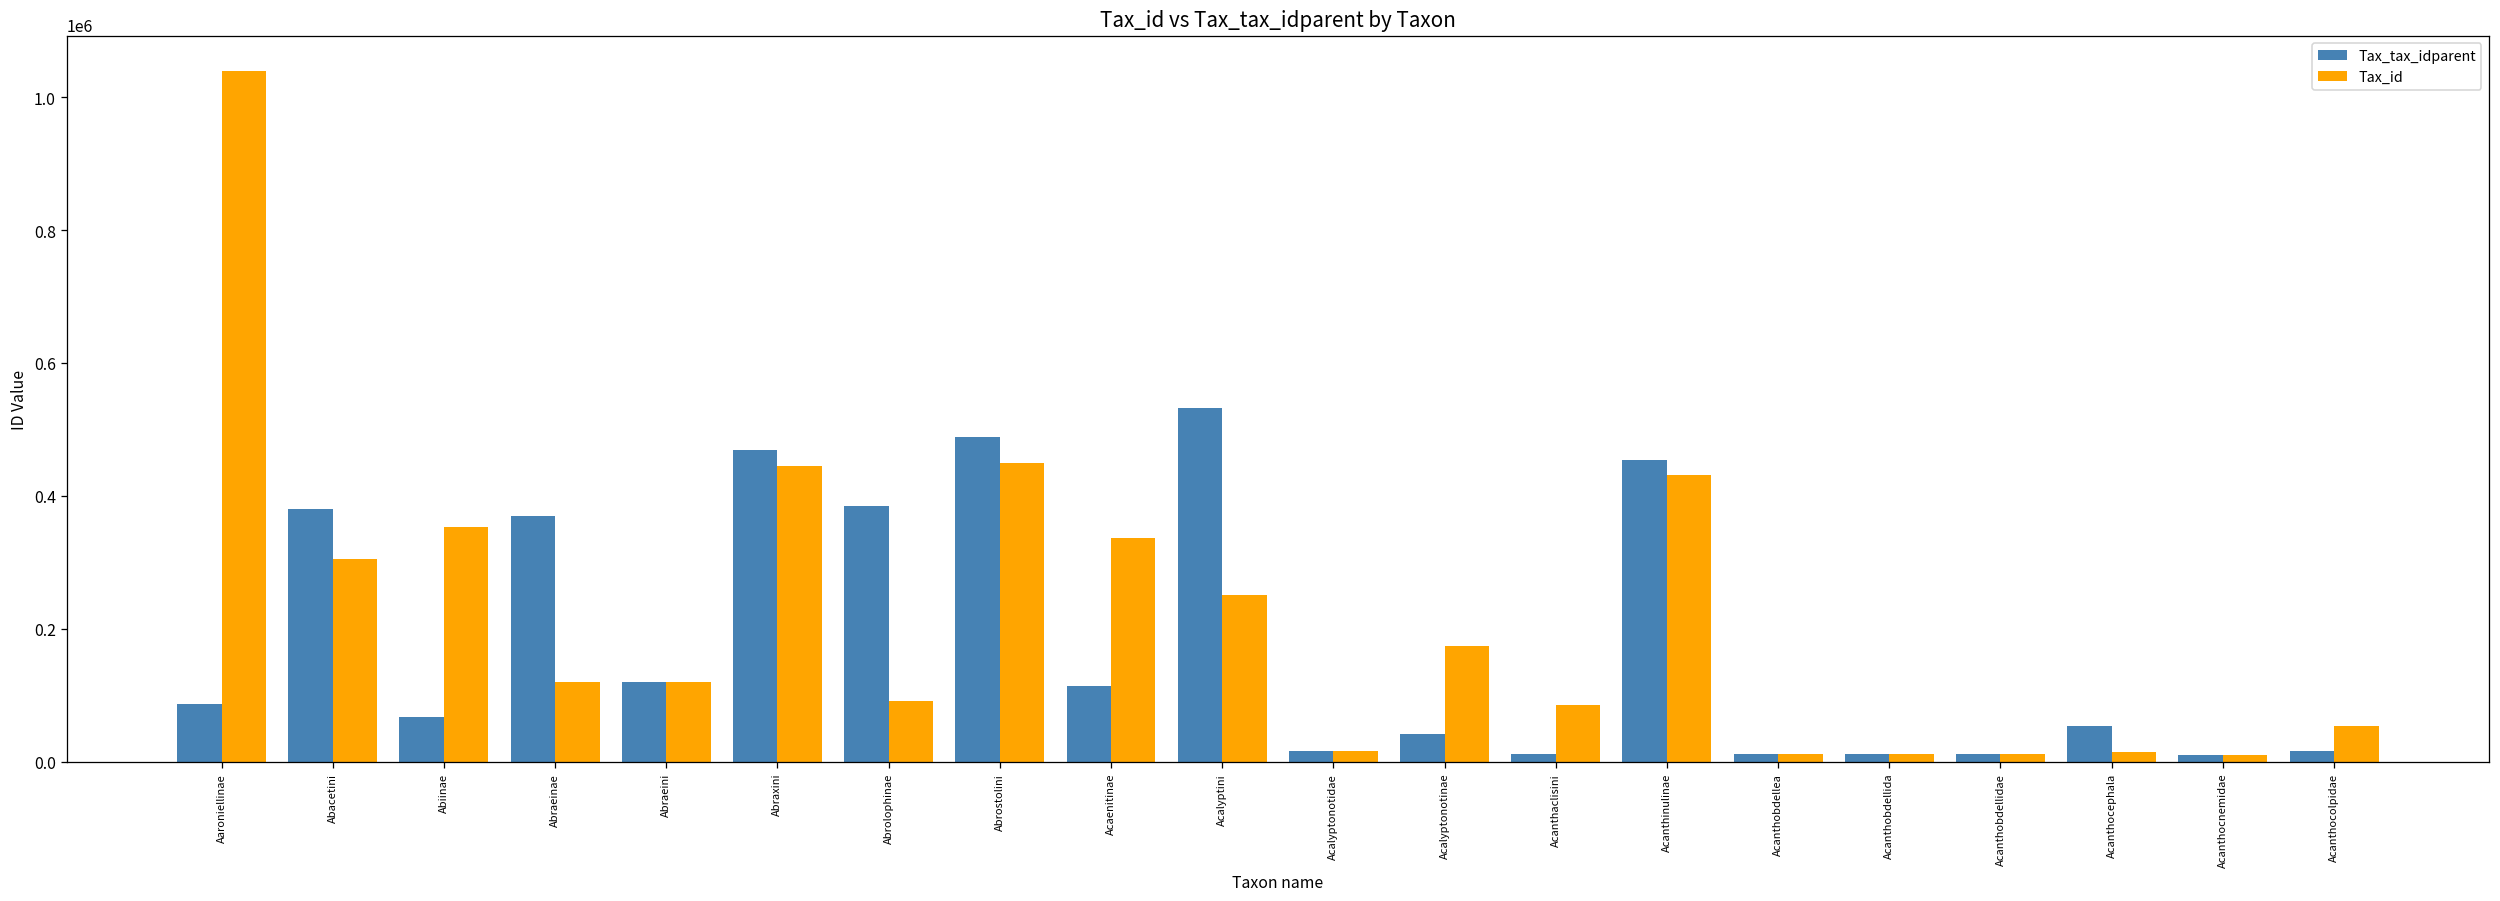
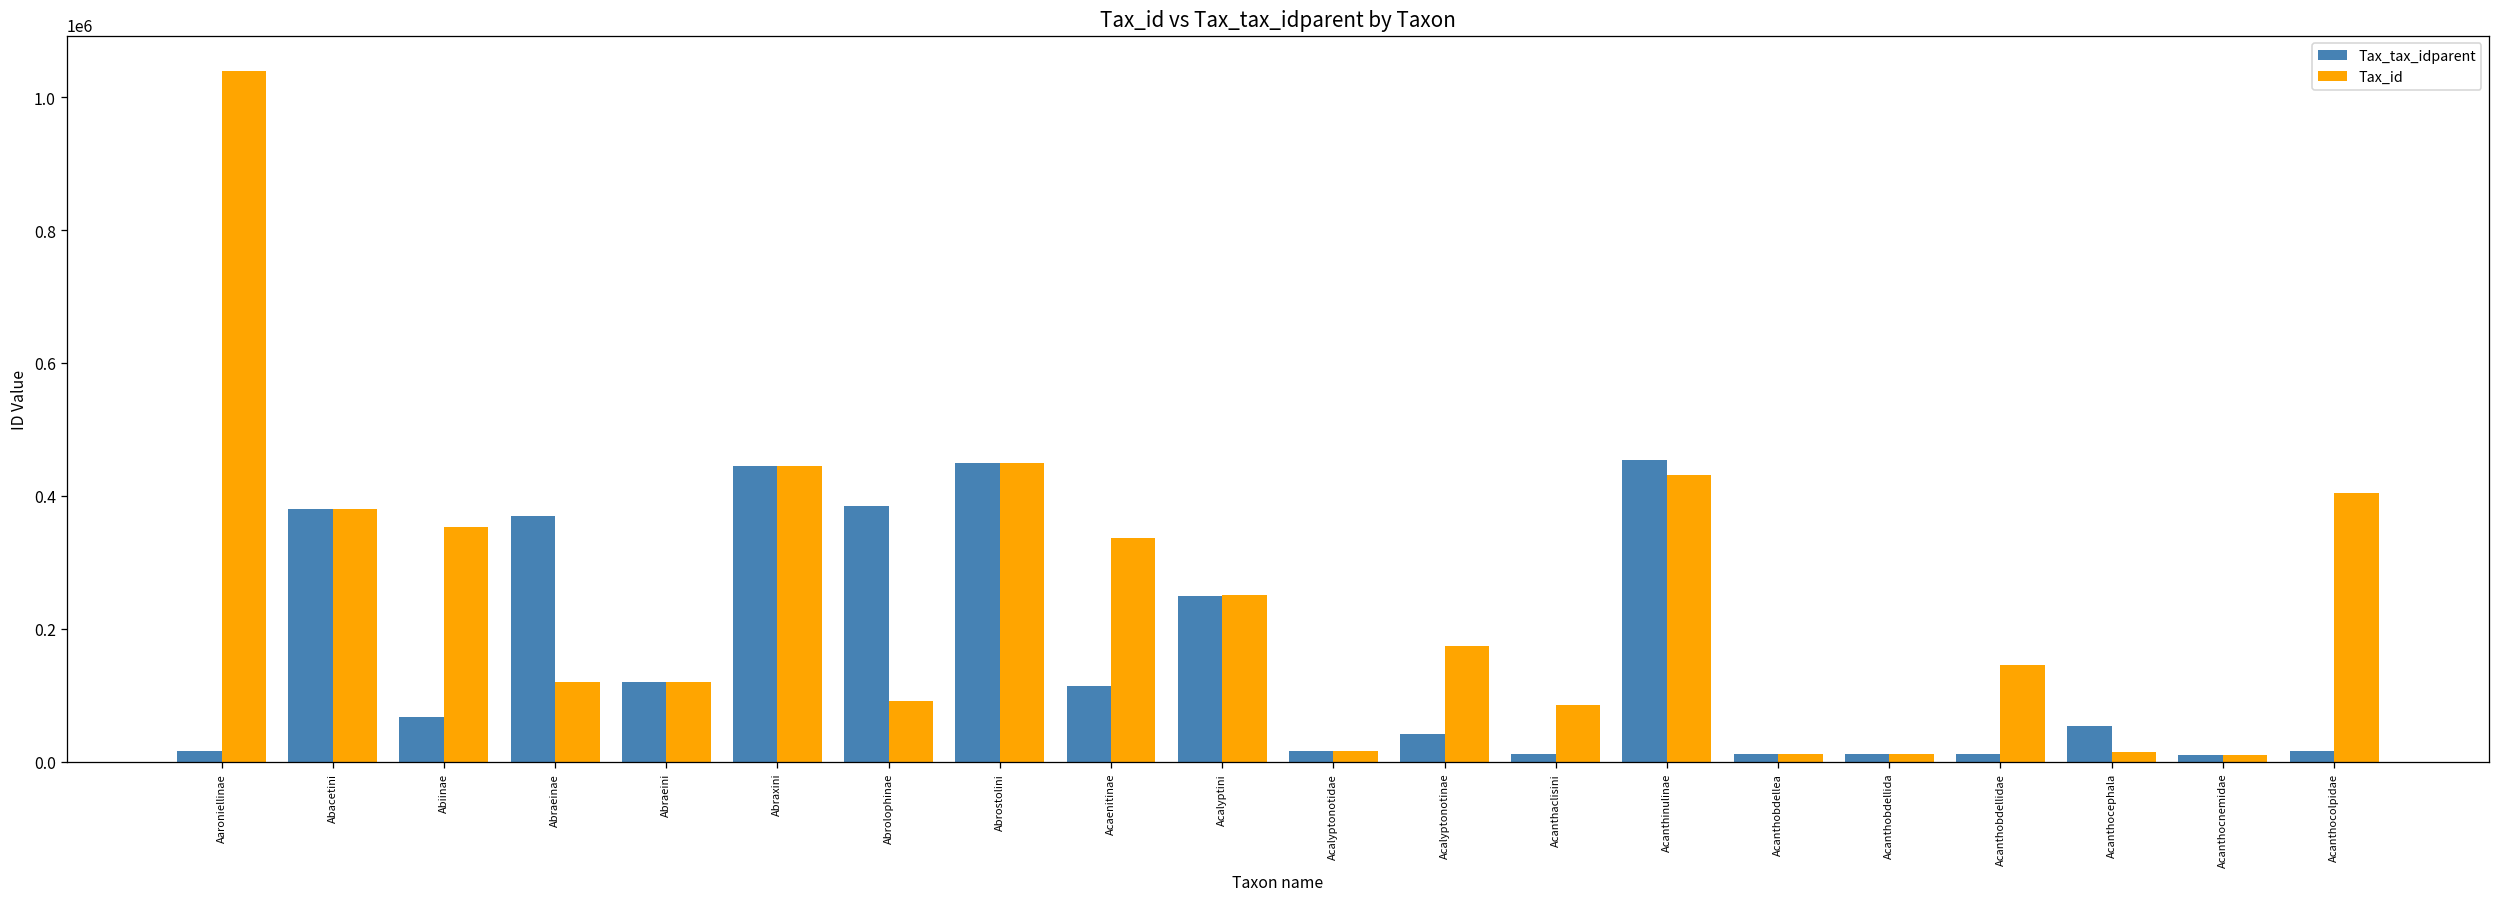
  {
    "Tax_tax_idparent": {
-     "Aaroniellinae": 90000,
+     "Aaroniellinae": 20000,
      "Abacetini": 380000,
      "Abiinae": 70000,
      "Abraeinae": 370000,
      "Abraeini": 120000,
-     "Abraxini": 470000,
+     "Abraxini": 450000,
      "Abrolophinae": 380000,
-     "Abrostolini": 490000,
+     "Abrostolini": 450000,
      "Acaenitinae": 110000,
-     "Acalyptini": 530000,
+     "Acalyptini": 250000,
      "Acalyptonotidae": 20000,
      "Acalyptonotinae": 40000,
      "Acanthaclisini": 10000,
      "Acanthinulinae": 450000,
      "Acanthobdellea": 10000,
      "Acanthobdellida": 10000,
      "Acanthobdellidae": 10000,
      "Acanthocephala": 50000,
      "Acanthocnemidae": 10000,
      "Acanthocolpidae": 20000
    },
    "Tax_id": {
      "Aaroniellinae": 1040000,
-     "Abacetini": 310000,
+     "Abacetini": 380000,
      "Abiinae": 350000,
      "Abraeinae": 120000,
      "Abraeini": 120000,
      "Abraxini": 450000,
      "Abrolophinae": 90000,
      "Abrostolini": 450000,
      "Acaenitinae": 340000,
      "Acalyptini": 250000,
      "Acalyptonotidae": 20000,
      "Acalyptonotinae": 170000,
      "Acanthaclisini": 90000,
      "Acanthinulinae": 430000,
      "Acanthobdellea": 10000,
      "Acanthobdellida": 10000,
-     "Acanthobdellidae": 10000,
+     "Acanthobdellidae": 150000,
      "Acanthocephala": 20000,
      "Acanthocnemidae": 10000,
-     "Acanthocolpidae": 50000
+     "Acanthocolpidae": 410000
    }
  }
